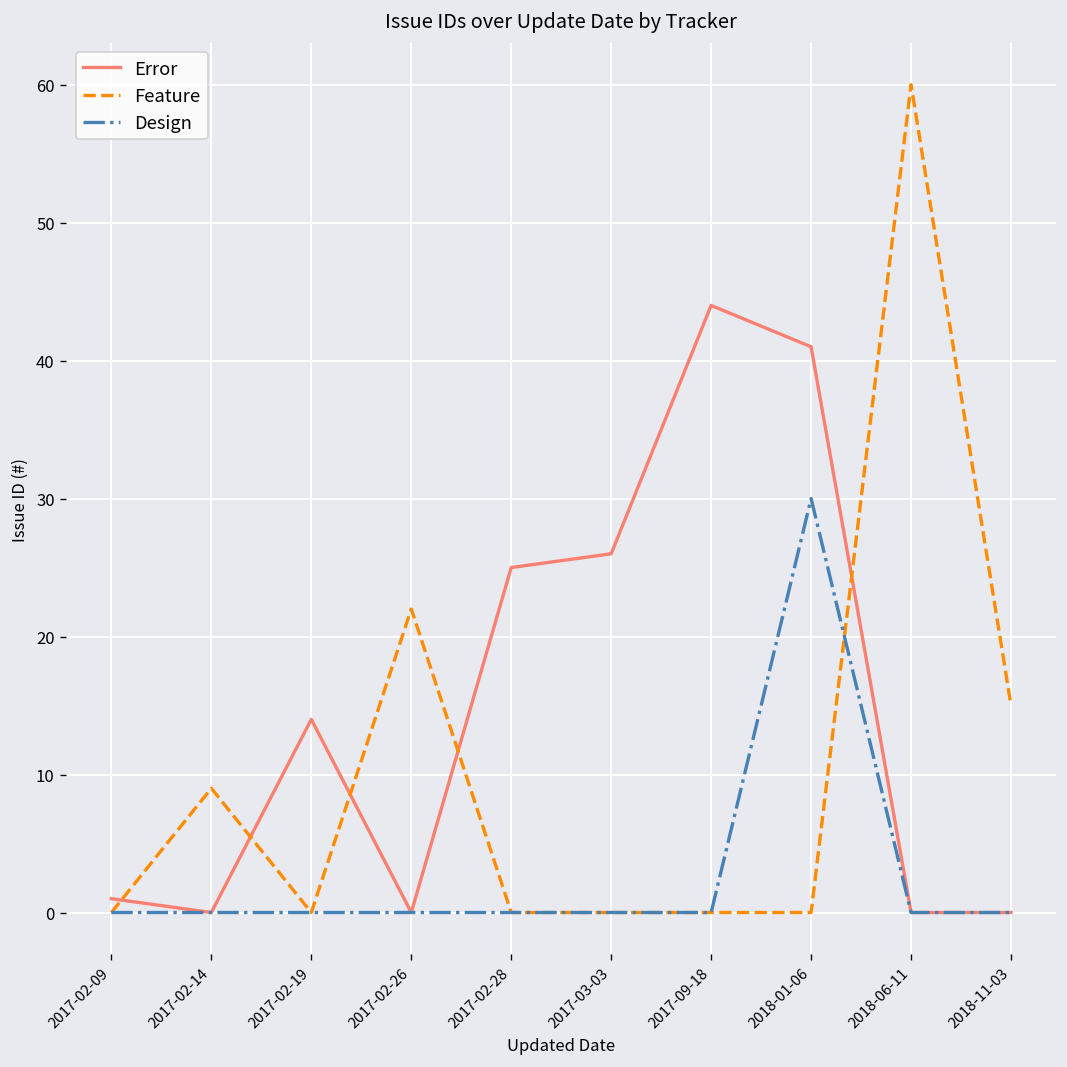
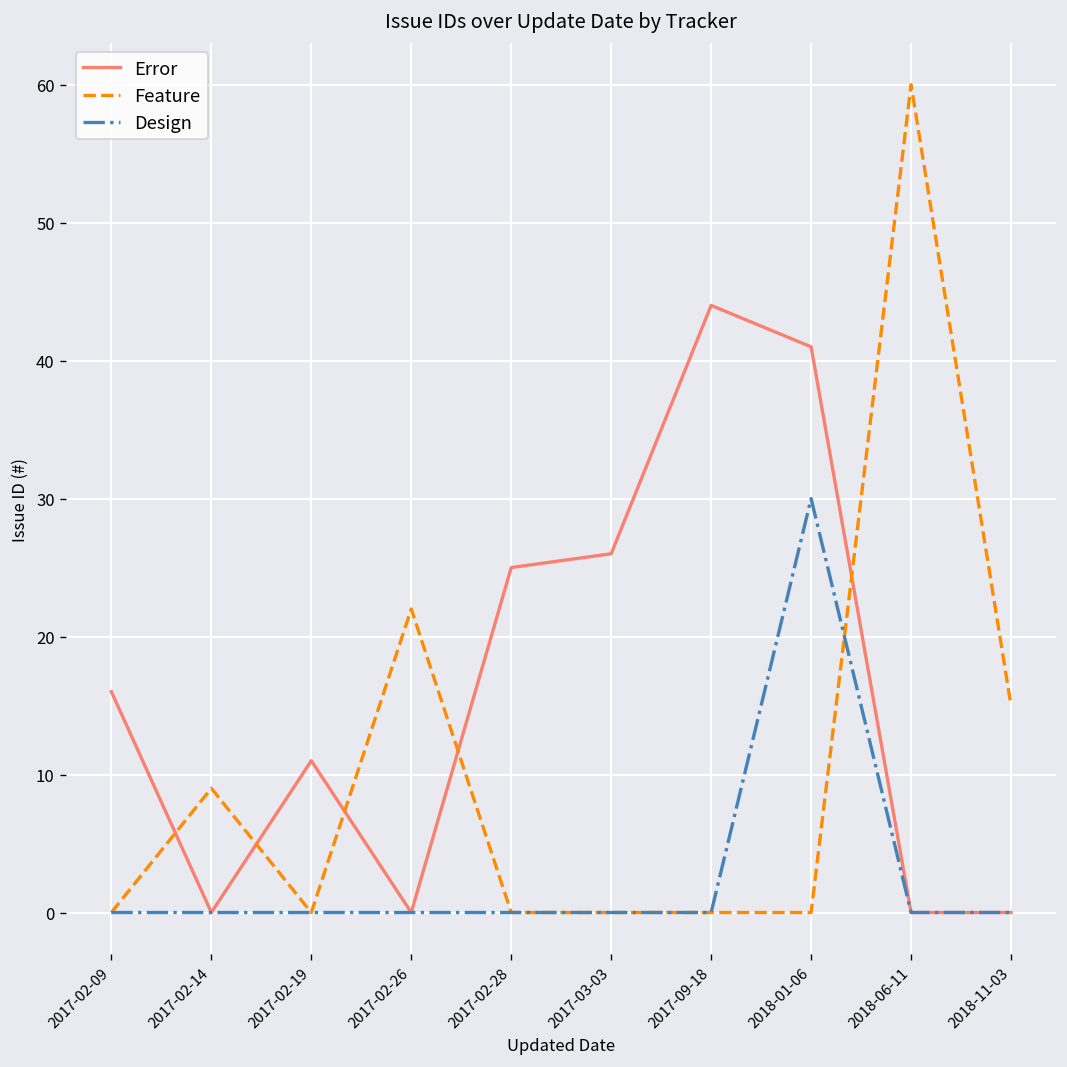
  {
    "Error": {
-     "2017-02-09": 1,
-     "2017-02-19": 14,
+     "2017-02-09": 16,
+     "2017-02-19": 11,
      "2017-02-28": 25,
      "2017-03-03": 26,
      "2017-09-18": 44,
      "2018-01-06": 41
    },
    "Feature": {
      "2017-02-14": 9,
      "2017-02-26": 22,
      "2018-01-06": 0,
      "2018-06-11": 60,
      "2018-11-03": 15
    },
    "Design": {
      "2018-01-06": 30
    }
  }
